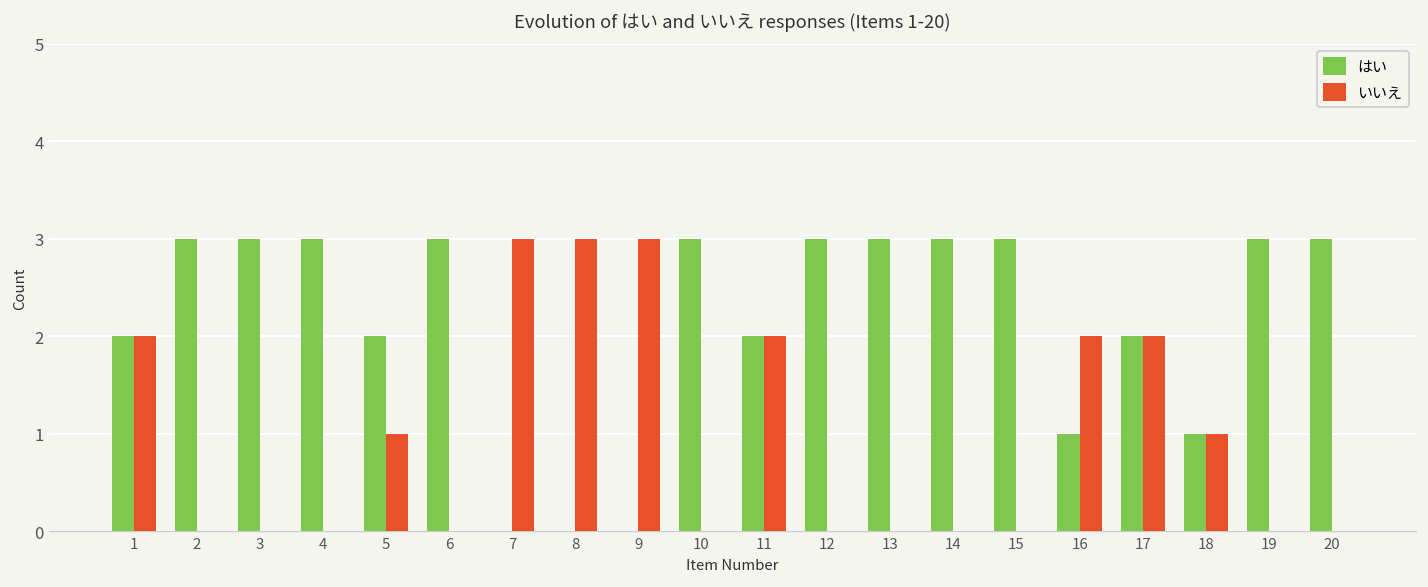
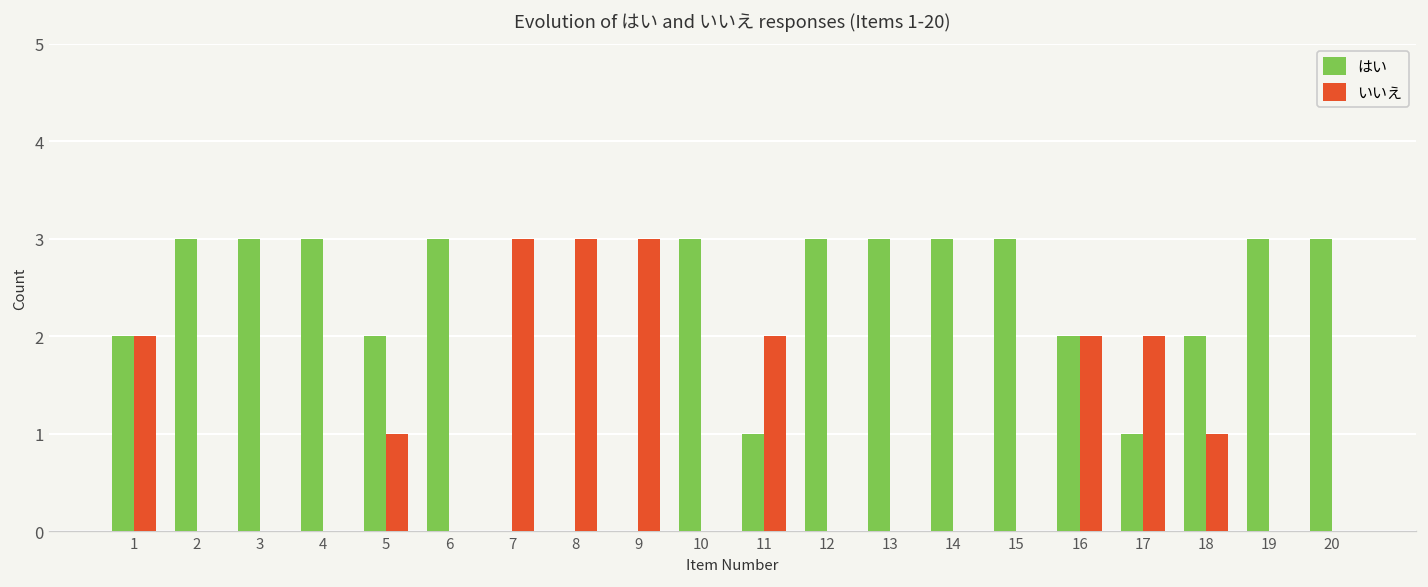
  {
    "はい": {
      "1": 2,
      "2": 3,
      "3": 3,
      "4": 3,
      "5": 2,
      "6": 3,
      "7": 0,
      "8": 0,
      "9": 0,
      "10": 3,
-     "11": 2,
+     "11": 1,
      "12": 3,
      "13": 3,
      "14": 3,
      "15": 3,
-     "16": 1,
-     "17": 2,
-     "18": 1,
+     "16": 2,
+     "17": 1,
+     "18": 2,
      "19": 3,
      "20": 3
    },
    "いいえ": {
      "1": 2,
      "2": 0,
      "3": 0,
      "4": 0,
      "5": 1,
      "6": 0,
      "7": 3,
      "8": 3,
      "9": 3,
      "10": 0,
      "11": 2,
      "12": 0,
      "13": 0,
      "14": 0,
      "15": 0,
      "16": 2,
      "17": 2,
      "18": 1,
      "19": 0,
      "20": 0
    }
  }
